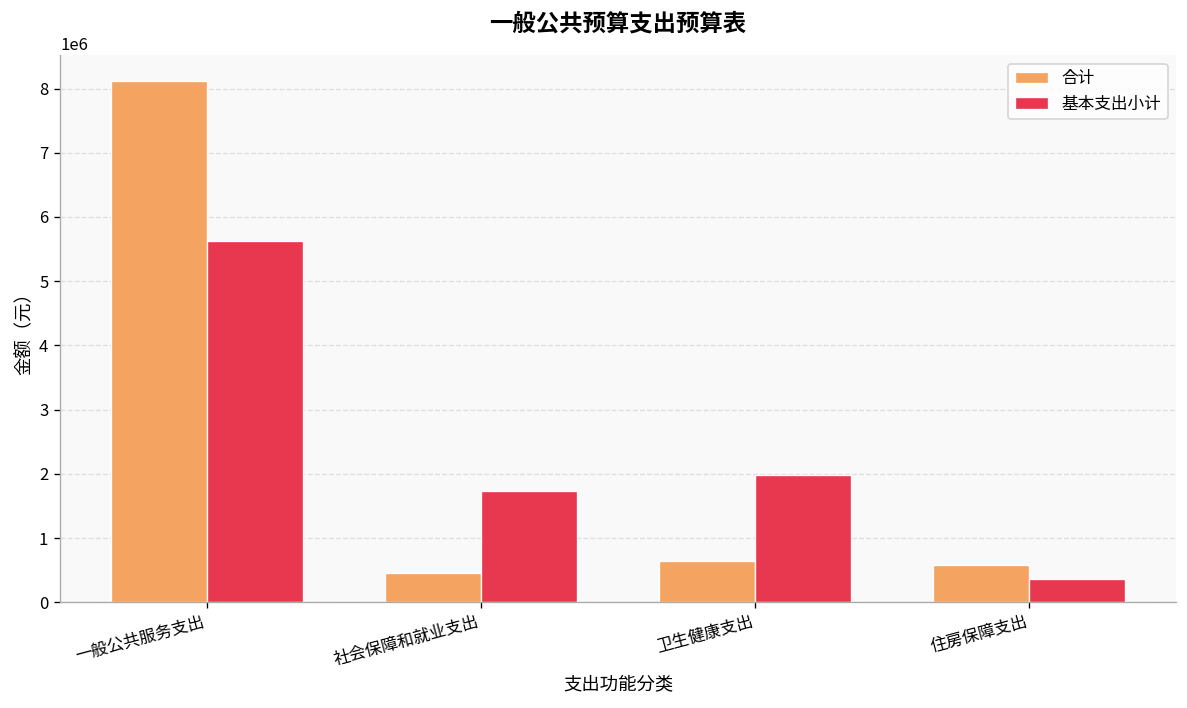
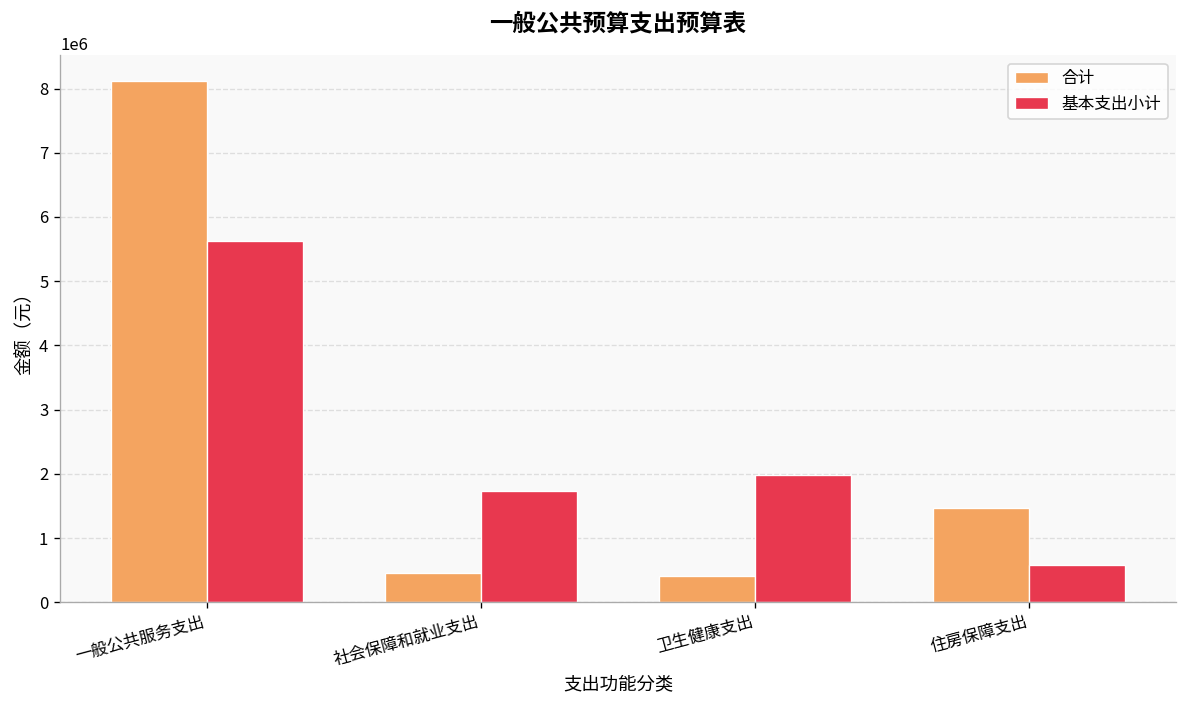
  {
    "合计": {
      "一般公共服务支出": 8100000,
      "社会保障和就业支出": 500000,
-     "卫生健康支出": 600000,
-     "住房保障支出": 600000
+     "卫生健康支出": 400000,
+     "住房保障支出": 1500000
    },
    "基本支出小计": {
      "一般公共服务支出": 5600000,
      "社会保障和就业支出": 1700000,
      "卫生健康支出": 2000000,
-     "住房保障支出": 400000
+     "住房保障支出": 600000
    }
  }
